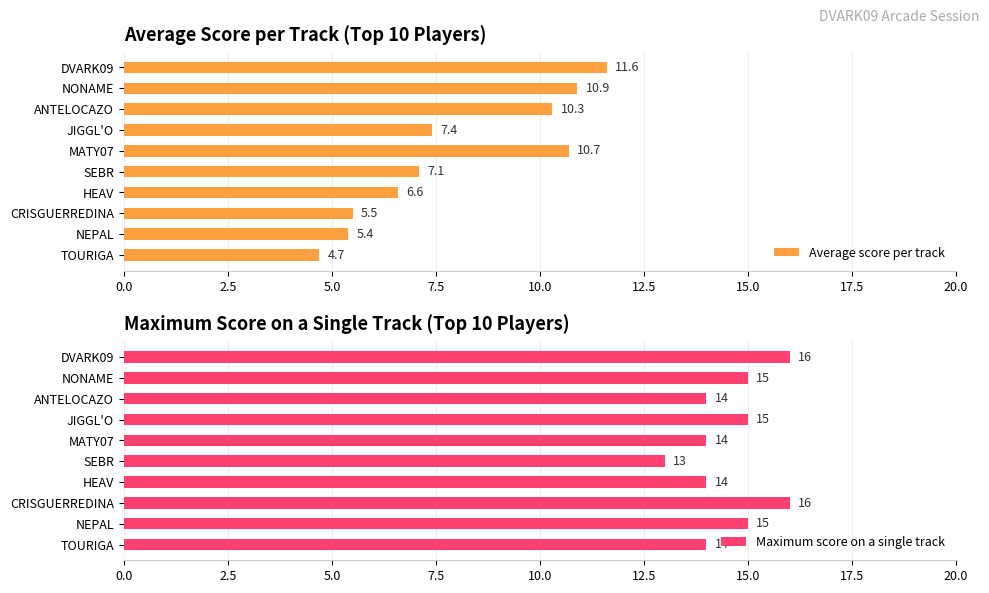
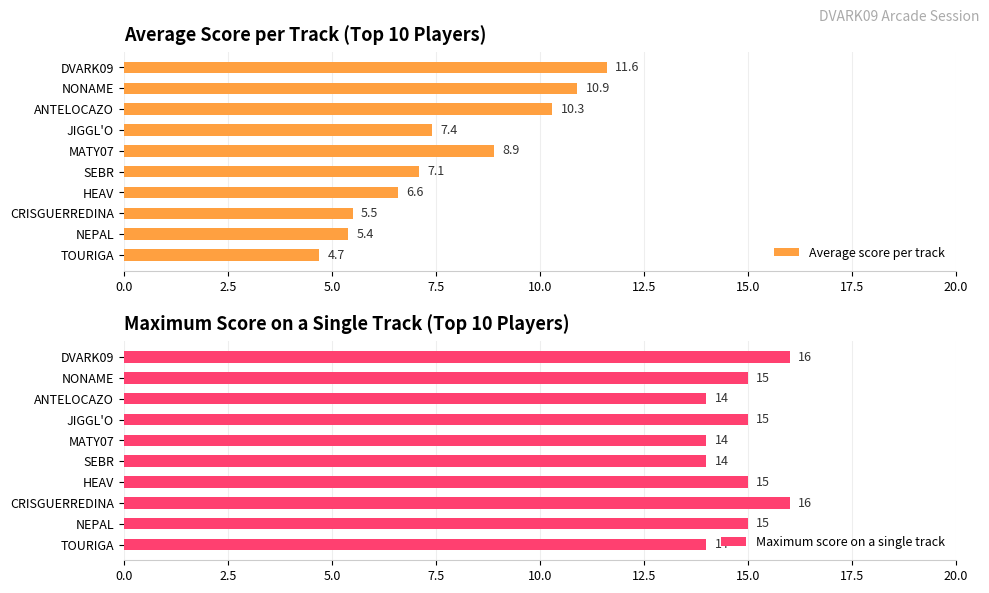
  {
    "Average Score per Track (Top 10 Players)": {
      "DVARK09": 11.6,
      "NONAME": 10.9,
      "ANTELOCAZO": 10.3,
      "JIGGL'O": 7.4,
-     "MATY07": 10.7,
+     "MATY07": 8.9,
      "SEBR": 7.1,
      "HEAV": 6.6,
      "CRISGUERREDINA": 5.5,
      "NEPAL": 5.4,
      "TOURIGA": 4.7
    },
    "Maximum Score on a Single Track (Top 10 Players)": {
      "DVARK09": 16,
      "NONAME": 15,
      "ANTELOCAZO": 14,
      "JIGGL'O": 15,
      "MATY07": 14,
-     "SEBR": 13,
-     "HEAV": 14,
+     "SEBR": 14,
+     "HEAV": 15,
      "CRISGUERREDINA": 16,
      "NEPAL": 15,
      "TOURIGA": 14
    }
  }
